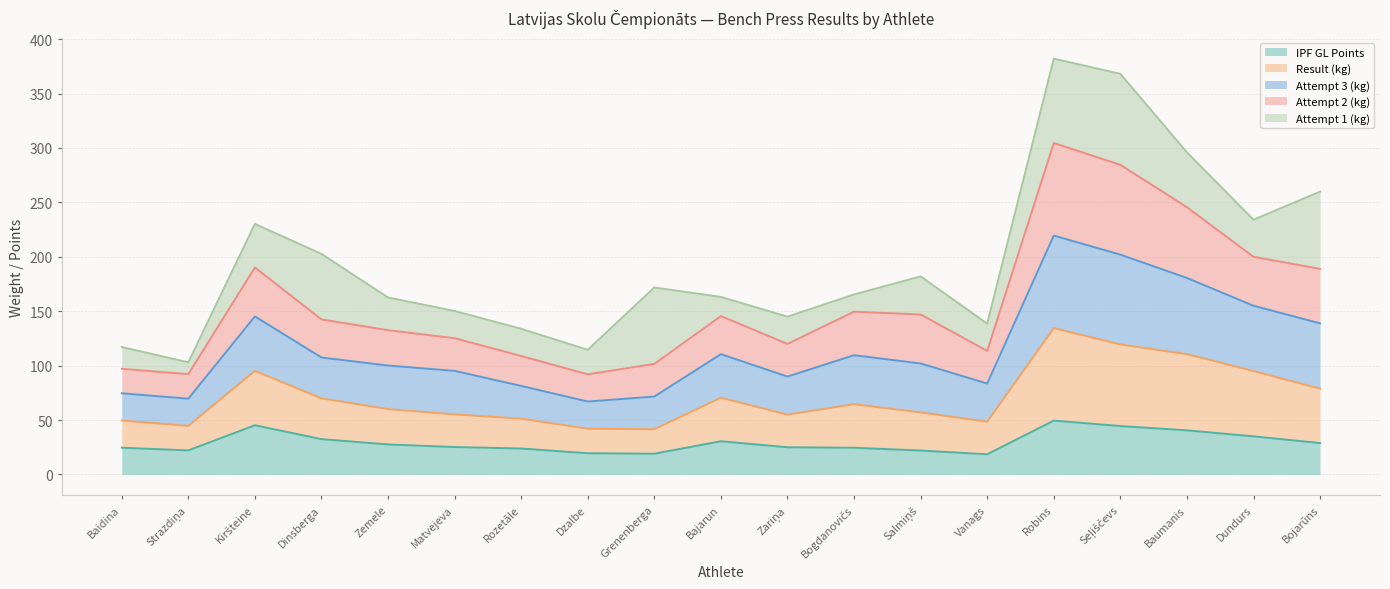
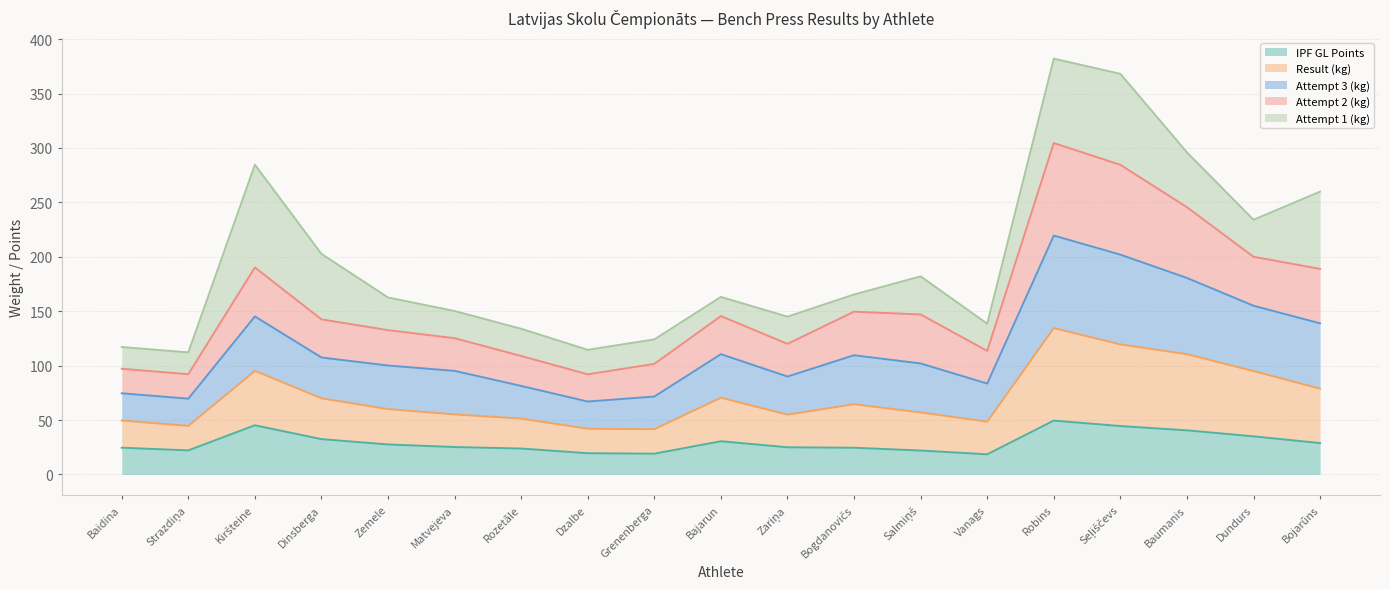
  {
    "Attempt 1 (kg)": {
      "Baidina": 20,
-     "Strazdiņa": 11,
-     "Kiršteine": 40,
+     "Strazdiņa": 20,
+     "Kiršteine": 94,
      "Dinsberga": 60,
      "Zemele": 30,
      "Matvejeva": 25,
      "Rozetāle": 25,
      "Dzalbe": 23,
-     "Grenenberga": 70,
+     "Grenenberga": 23,
      "Bajarun": 18,
      "Zariņa": 25,
      "Bogdanovičs": 16,
      "Salmiņš": 35,
      "Vanags": 25,
      "Robins": 78,
      "Seļiščevs": 84,
      "Baumanis": 50,
      "Dundurs": 34,
      "Bojarūns": 71
    }
  }
